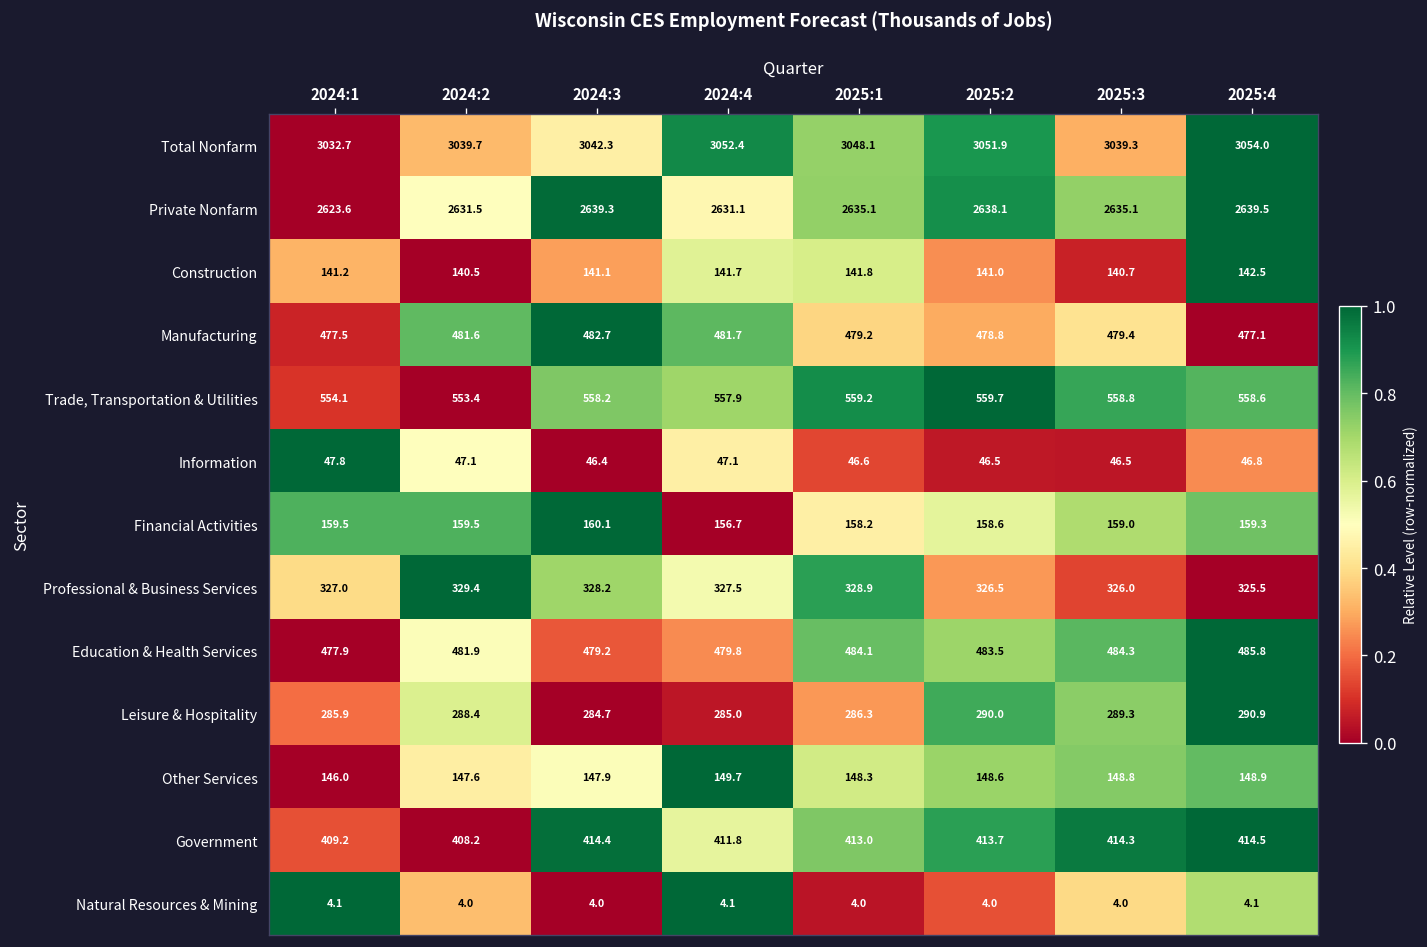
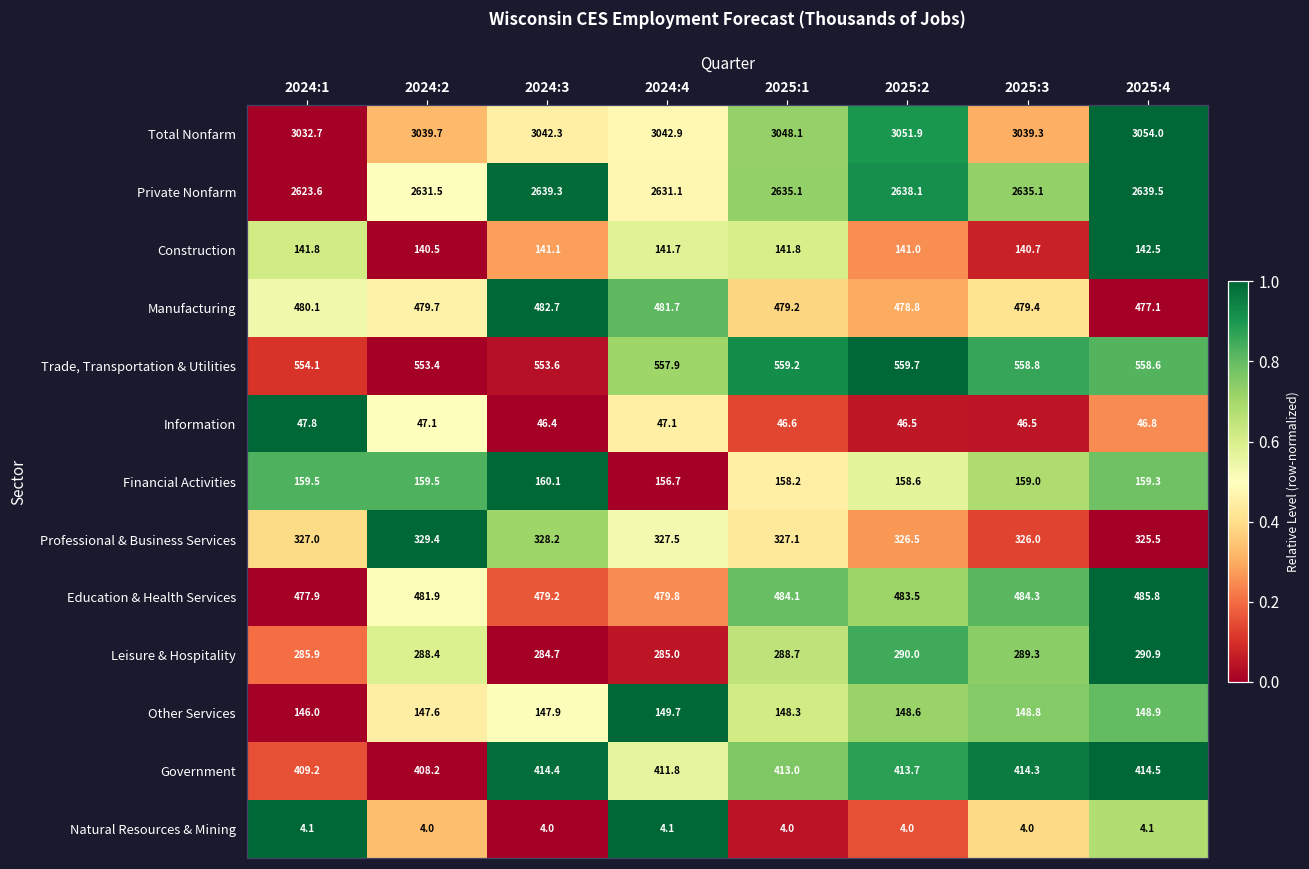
  {
    "Total Nonfarm": {
      "2024:1": 3032.7,
      "2024:2": 3039.7,
      "2024:3": 3042.3,
-     "2024:4": 3052.4,
+     "2024:4": 3042.9,
      "2025:1": 3048.1,
      "2025:2": 3051.9,
      "2025:3": 3039.3,
      "2025:4": 3054.0
    },
    "Private Nonfarm": {
      "2024:1": 2623.6,
      "2024:2": 2631.5,
      "2024:3": 2639.3,
      "2024:4": 2631.1,
      "2025:1": 2635.1,
      "2025:2": 2638.1,
      "2025:3": 2635.1,
      "2025:4": 2639.5
    },
    "Construction": {
-     "2024:1": 141.2,
+     "2024:1": 141.8,
      "2024:2": 140.5,
      "2024:3": 141.1,
      "2024:4": 141.7,
      "2025:1": 141.8,
      "2025:2": 141.0,
      "2025:3": 140.7,
      "2025:4": 142.5
    },
    "Manufacturing": {
-     "2024:1": 477.5,
-     "2024:2": 481.6,
+     "2024:1": 480.1,
+     "2024:2": 479.7,
      "2024:3": 482.7,
      "2024:4": 481.7,
      "2025:1": 479.2,
      "2025:2": 478.8,
      "2025:3": 479.4,
      "2025:4": 477.1
    },
    "Trade, Transportation & Utilities": {
      "2024:1": 554.1,
      "2024:2": 553.4,
-     "2024:3": 558.2,
+     "2024:3": 553.6,
      "2024:4": 557.9,
      "2025:1": 559.2,
      "2025:2": 559.7,
      "2025:3": 558.8,
      "2025:4": 558.6
    },
    "Information": {
      "2024:1": 47.8,
      "2024:2": 47.1,
      "2024:3": 46.4,
      "2024:4": 47.1,
      "2025:1": 46.6,
      "2025:2": 46.5,
      "2025:3": 46.5,
      "2025:4": 46.8
    },
    "Financial Activities": {
      "2024:1": 159.5,
      "2024:2": 159.5,
      "2024:3": 160.1,
      "2024:4": 156.7,
      "2025:1": 158.2,
      "2025:2": 158.6,
      "2025:3": 159.0,
      "2025:4": 159.3
    },
    "Professional & Business Services": {
      "2024:1": 327.0,
      "2024:2": 329.4,
      "2024:3": 328.2,
      "2024:4": 327.5,
-     "2025:1": 328.9,
+     "2025:1": 327.1,
      "2025:2": 326.5,
      "2025:3": 326.0,
      "2025:4": 325.5
    },
    "Education & Health Services": {
      "2024:1": 477.9,
      "2024:2": 481.9,
      "2024:3": 479.2,
      "2024:4": 479.8,
      "2025:1": 484.1,
      "2025:2": 483.5,
      "2025:3": 484.3,
      "2025:4": 485.8
    },
    "Leisure & Hospitality": {
      "2024:1": 285.9,
      "2024:2": 288.4,
      "2024:3": 284.7,
      "2024:4": 285.0,
-     "2025:1": 286.3,
+     "2025:1": 288.7,
      "2025:2": 290.0,
      "2025:3": 289.3,
      "2025:4": 290.9
    },
    "Other Services": {
      "2024:1": 146.0,
      "2024:2": 147.6,
      "2024:3": 147.9,
      "2024:4": 149.7,
      "2025:1": 148.3,
      "2025:2": 148.6,
      "2025:3": 148.8,
      "2025:4": 148.9
    },
    "Government": {
      "2024:1": 409.2,
      "2024:2": 408.2,
      "2024:3": 414.4,
      "2024:4": 411.8,
      "2025:1": 413.0,
      "2025:2": 413.7,
      "2025:3": 414.3,
      "2025:4": 414.5
    },
    "Natural Resources & Mining": {
      "2024:1": 4.1,
      "2024:2": 4.0,
      "2024:3": 4.0,
      "2024:4": 4.1,
      "2025:1": 4.0,
      "2025:2": 4.0,
      "2025:3": 4.0,
      "2025:4": 4.1
    }
  }
